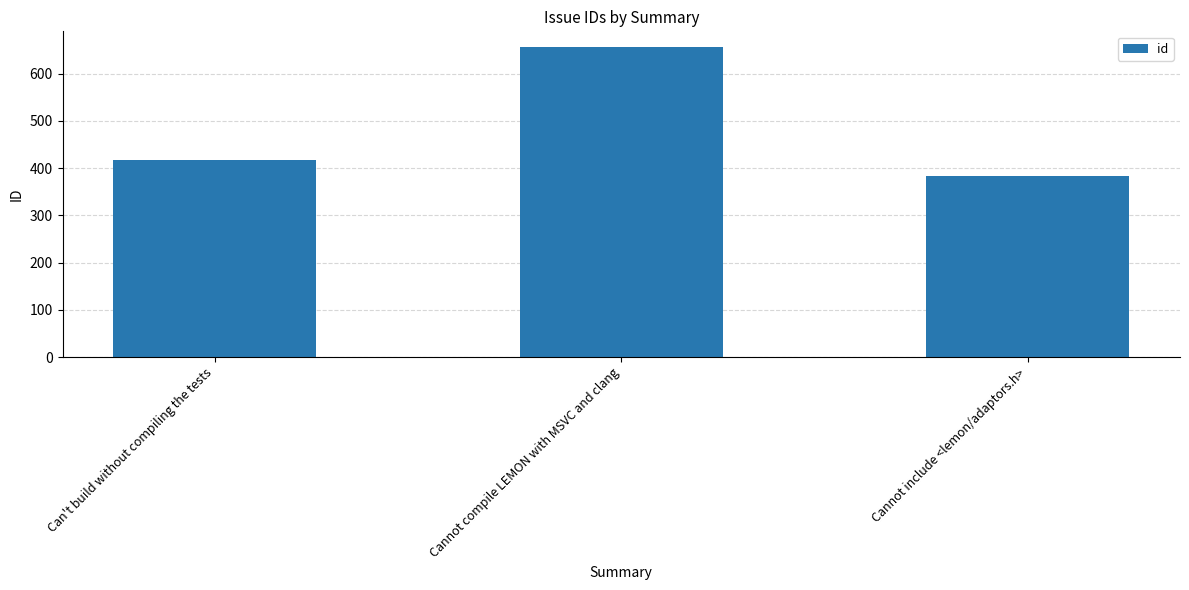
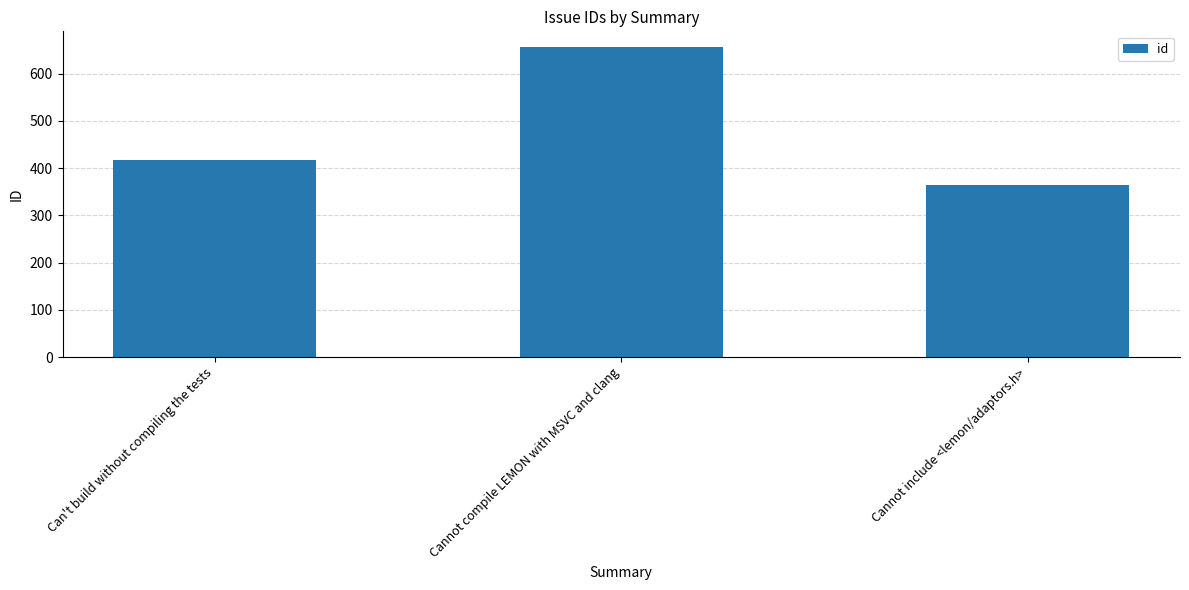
  {
    "Can't build without compiling the tests": 420,
    "Cannot compile LEMON with MSVC and clang": 660,
-   "Cannot include <lemon/adaptors.h>": 380
+   "Cannot include <lemon/adaptors.h>": 370
  }
